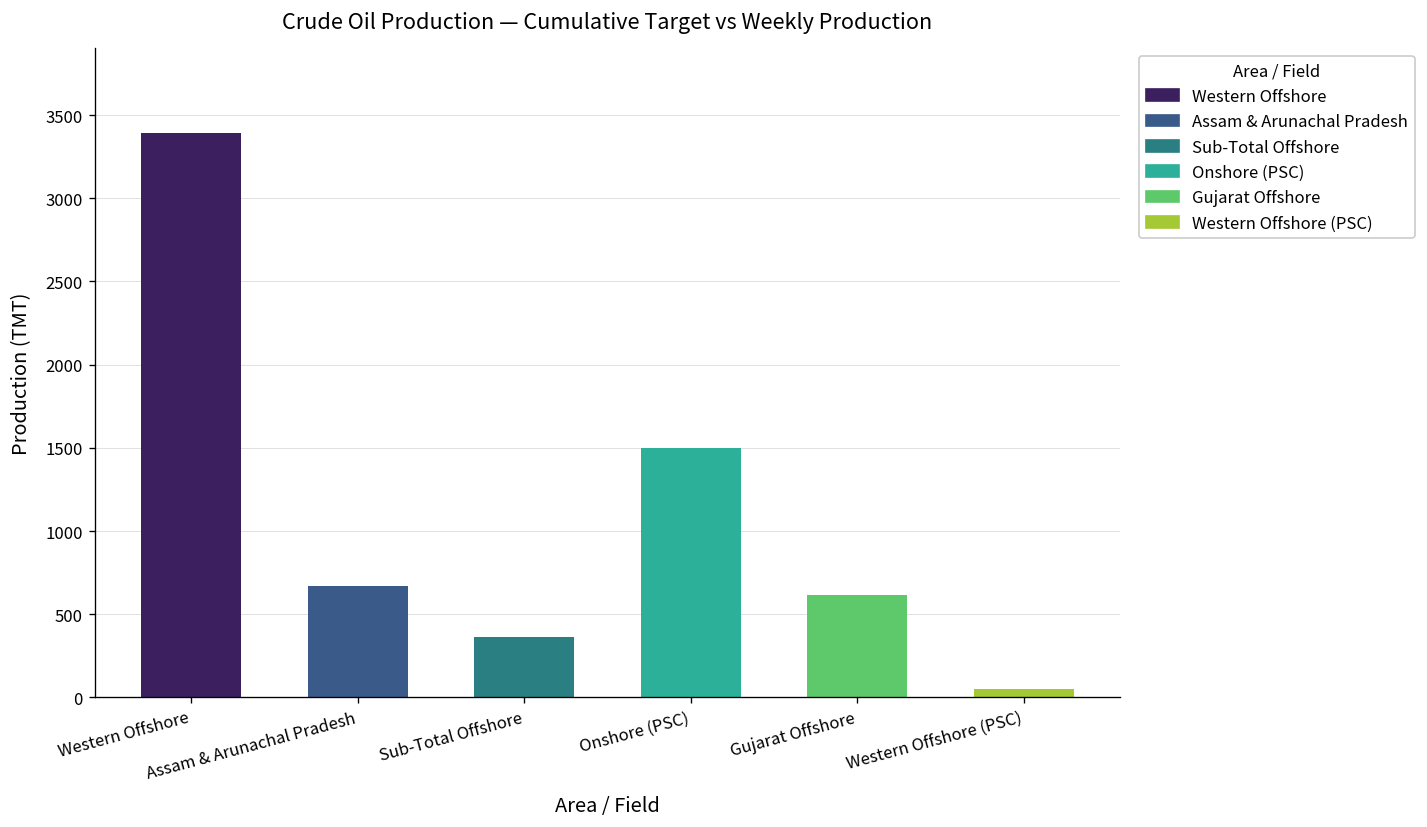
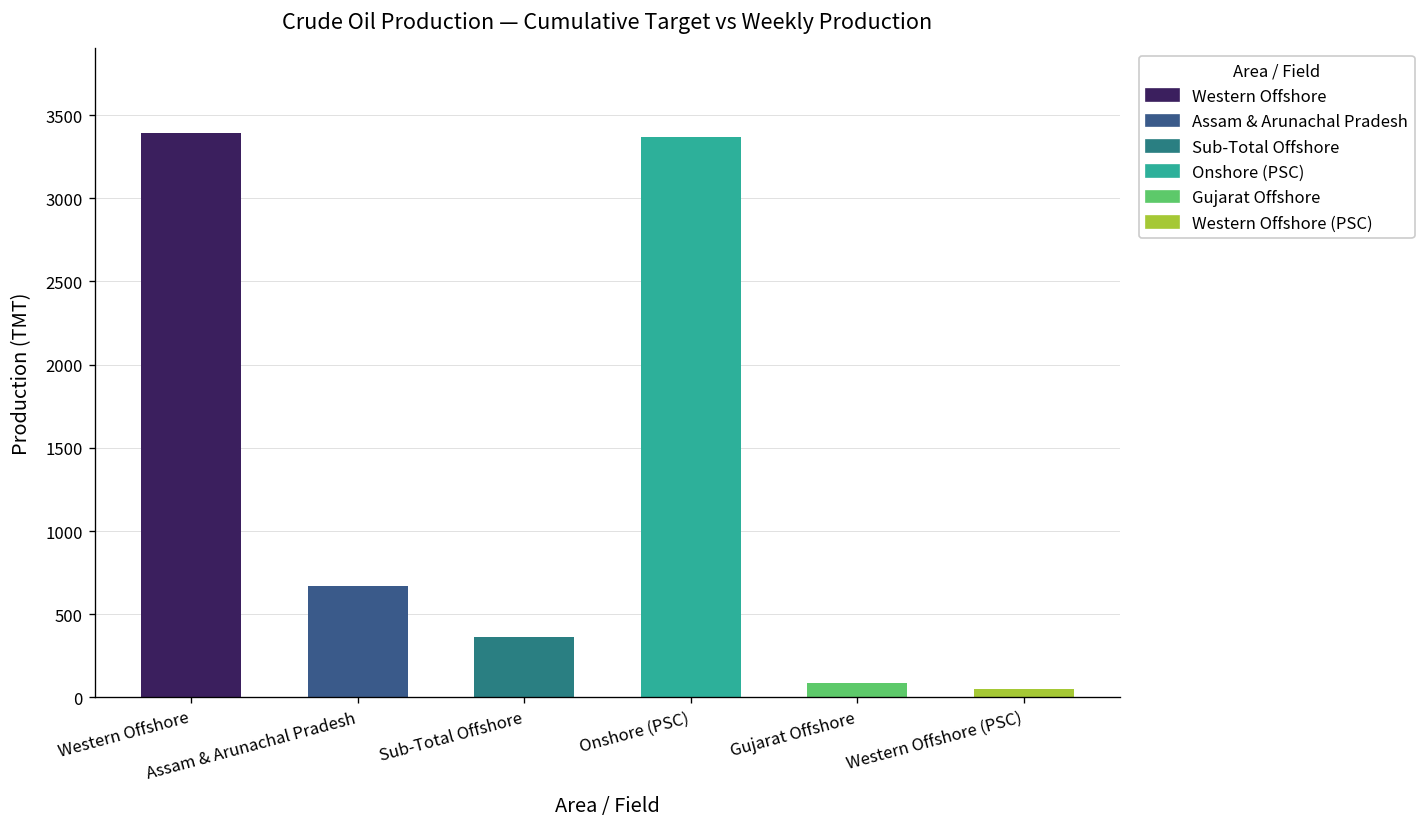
  {
    "Western Offshore": 3390,
    "Assam & Arunachal Pradesh": 670,
    "Sub-Total Offshore": 360,
-   "Onshore (PSC)": 1500,
-   "Gujarat Offshore": 620,
+   "Onshore (PSC)": 3370,
+   "Gujarat Offshore": 90,
    "Western Offshore (PSC)": 50
  }
